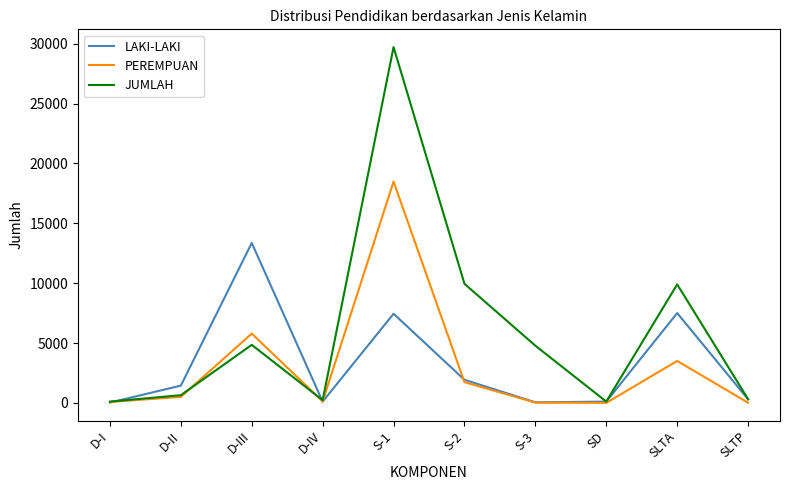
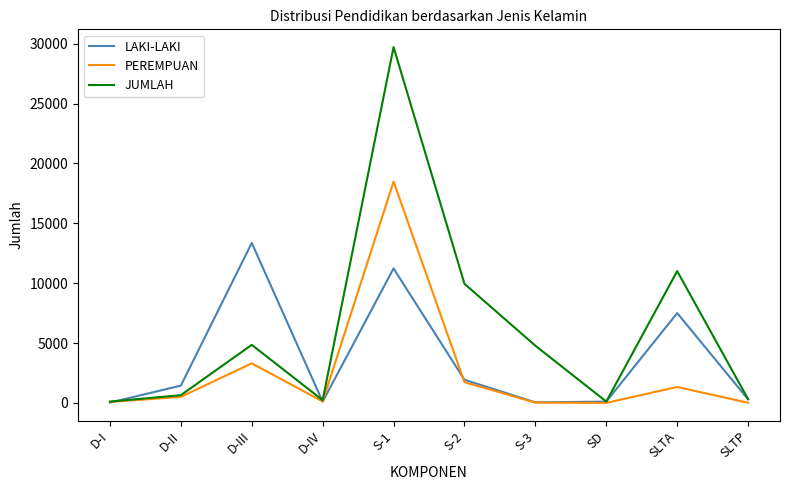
  {
    "LAKI-LAKI": {
      "D-II": 1400,
      "D-III": 13400,
-     "S-1": 7400,
+     "S-1": 11200,
      "SLTA": 7500
    },
    "PEREMPUAN": {
-     "D-III": 5800,
+     "D-III": 3300,
      "S-1": 18500,
-     "SLTA": 3500,
+     "SLTA": 1300,
      "SLTP": 0
    },
    "JUMLAH": {
      "D-III": 4800,
      "S-1": 29700,
      "S-2": 9900,
      "S-3": 4800,
-     "SLTA": 9900
+     "SLTA": 11000
    }
  }
